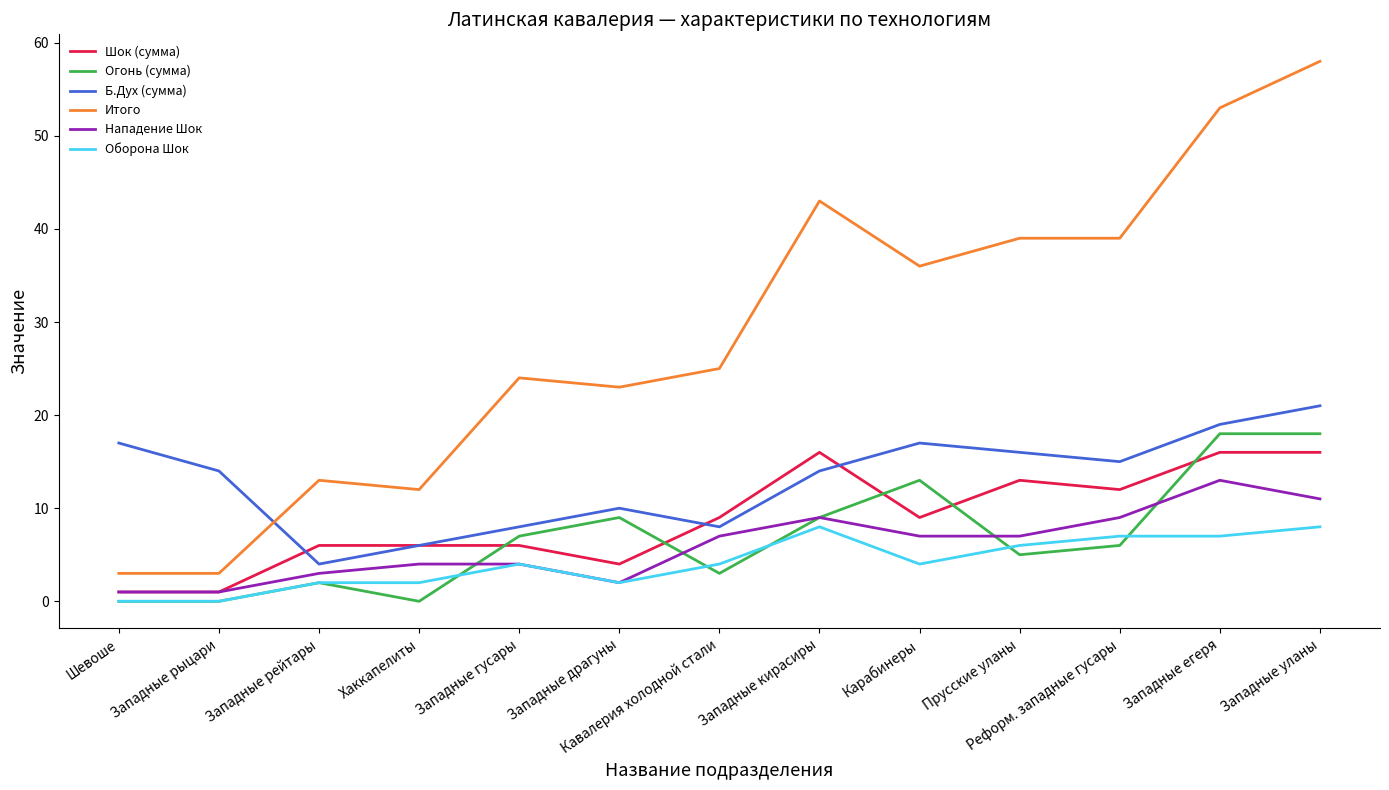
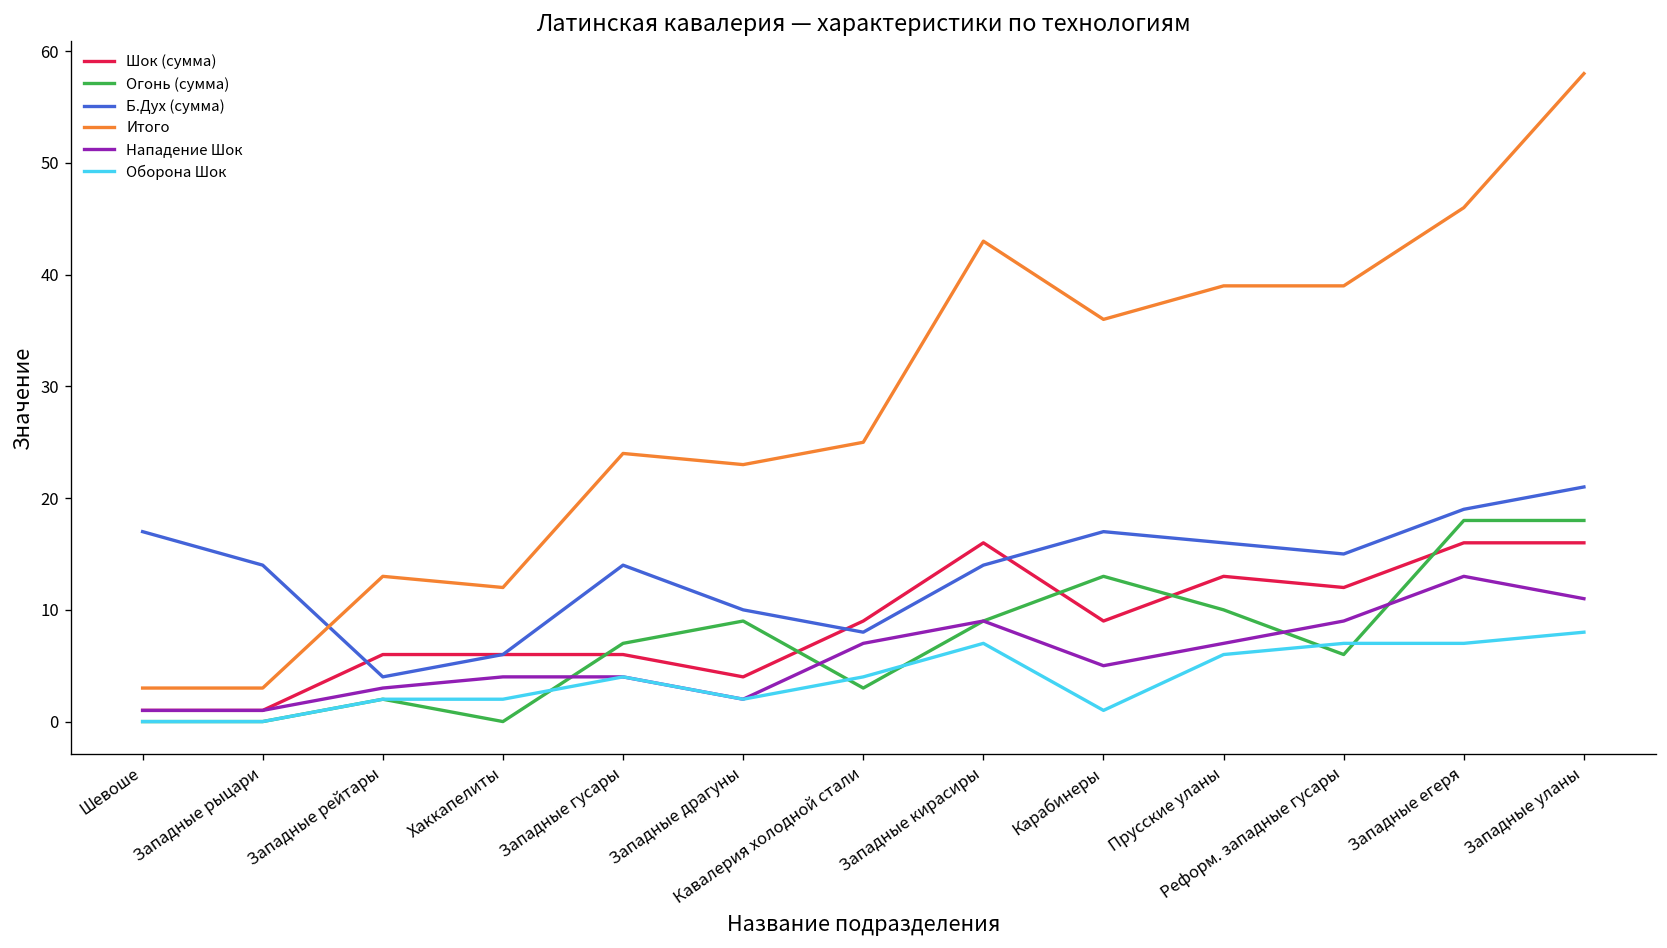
  {
    "Шок (сумма)": {
      "Западные рейтары": 6,
      "Западные гусары": 6,
      "Западные драгуны": 4,
      "Кавалерия холодной стали": 9,
      "Западные кирасиры": 16,
      "Карабинеры": 9,
      "Прусские уланы": 13,
      "Реформ. западные гусары": 12,
      "Западные егеря": 16,
      "Западные уланы": 16
    },
    "Огонь (сумма)": {
      "Хаккапелиты": 0,
      "Западные гусары": 7,
      "Западные драгуны": 9,
      "Кавалерия холодной стали": 3,
      "Карабинеры": 13,
-     "Прусские уланы": 5,
+     "Прусские уланы": 10,
      "Реформ. западные гусары": 6,
      "Западные егеря": 18,
      "Западные уланы": 18
    },
    "Б.Дух (сумма)": {
      "Шевоше": 17,
      "Западные рыцари": 14,
      "Западные рейтары": 4,
-     "Западные гусары": 8,
+     "Западные гусары": 14,
      "Западные драгуны": 10,
      "Кавалерия холодной стали": 8,
      "Западные кирасиры": 14,
      "Карабинеры": 17,
      "Прусские уланы": 16,
      "Реформ. западные гусары": 15,
      "Западные егеря": 19,
      "Западные уланы": 21
    },
    "Итого": {
      "Шевоше": 3,
      "Западные рыцари": 3,
      "Западные рейтары": 13,
      "Хаккапелиты": 12,
      "Западные гусары": 24,
      "Западные драгуны": 23,
      "Кавалерия холодной стали": 25,
      "Западные кирасиры": 43,
      "Карабинеры": 36,
      "Прусские уланы": 39,
      "Реформ. западные гусары": 39,
-     "Западные егеря": 53,
+     "Западные егеря": 46,
      "Западные уланы": 58
    },
    "Нападение Шок": {
      "Западные рейтары": 3,
      "Хаккапелиты": 4,
      "Кавалерия холодной стали": 7,
-     "Карабинеры": 7,
+     "Карабинеры": 5,
      "Прусские уланы": 7,
      "Реформ. западные гусары": 9,
      "Западные егеря": 13,
      "Западные уланы": 11
    },
    "Оборона Шок": {
      "Хаккапелиты": 2,
      "Кавалерия холодной стали": 4,
-     "Западные кирасиры": 8,
-     "Карабинеры": 4,
+     "Западные кирасиры": 7,
+     "Карабинеры": 1,
      "Прусские уланы": 6,
      "Реформ. западные гусары": 7,
      "Западные егеря": 7,
      "Западные уланы": 8
    }
  }
